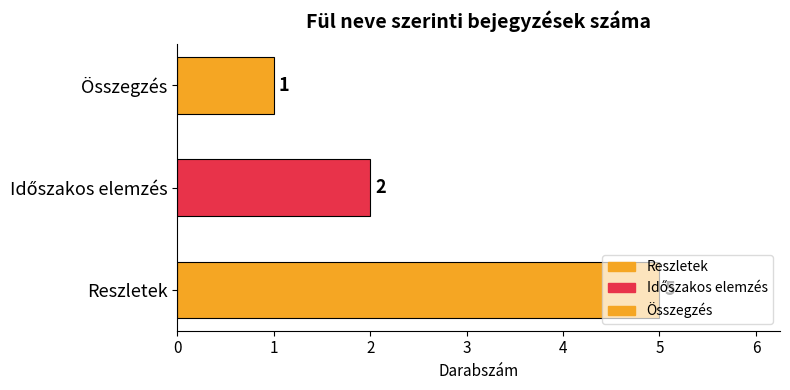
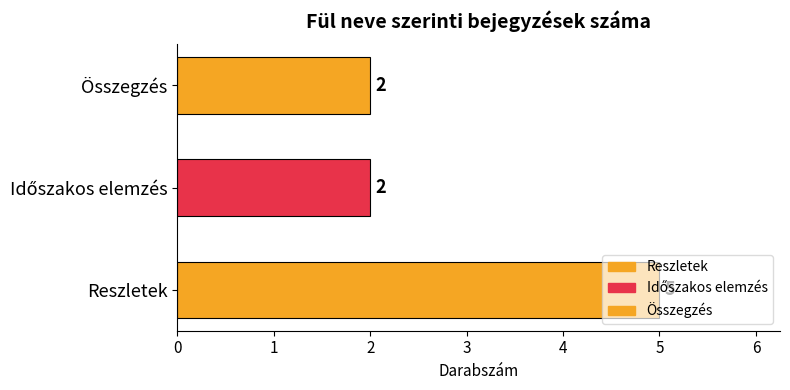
  {
-   "Összegzés": 1,
+   "Összegzés": 2,
    "Időszakos elemzés": 2
  }
